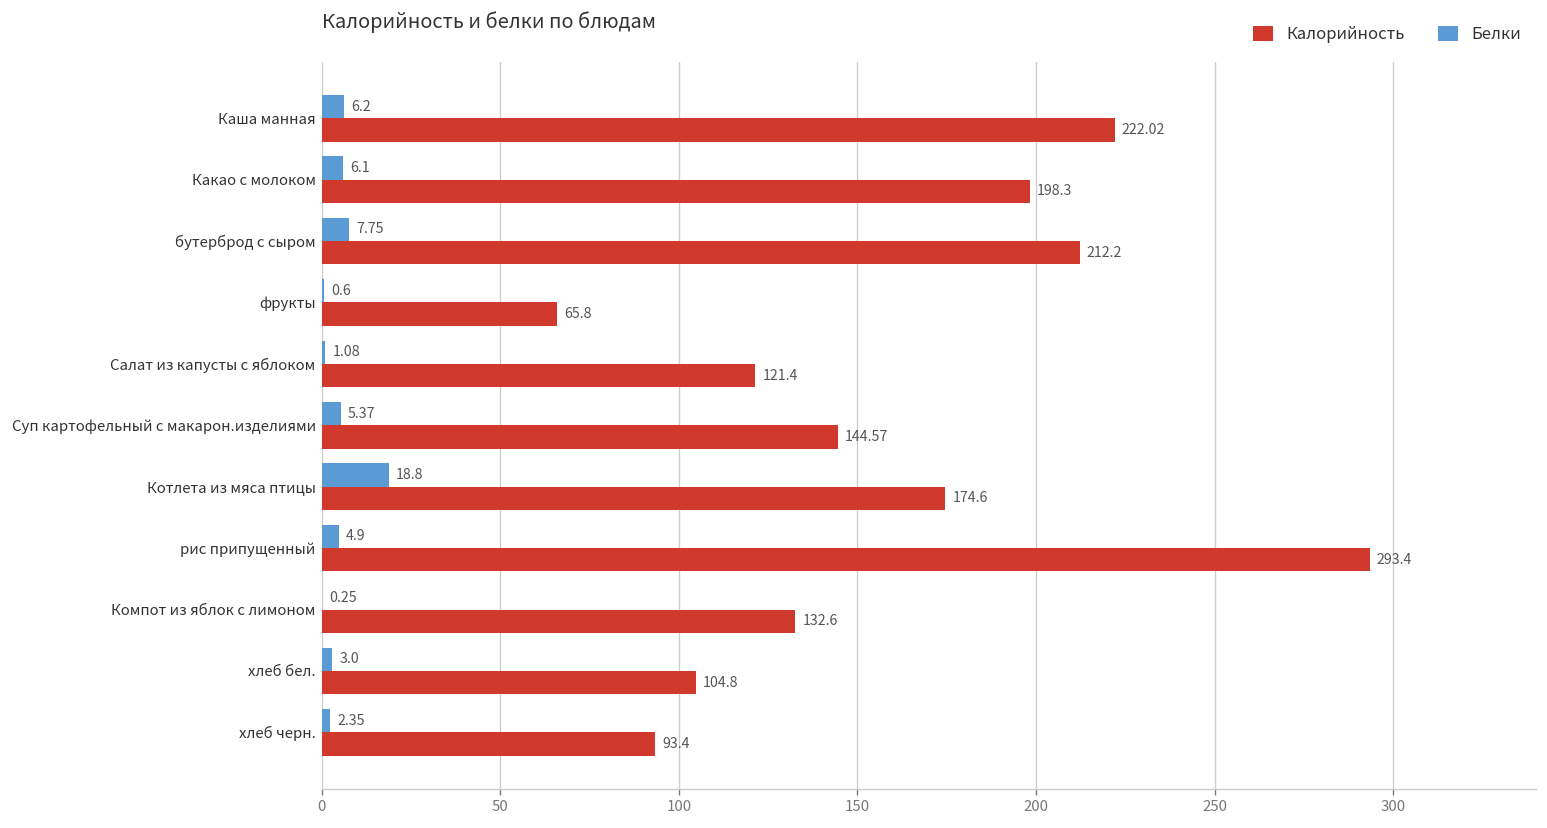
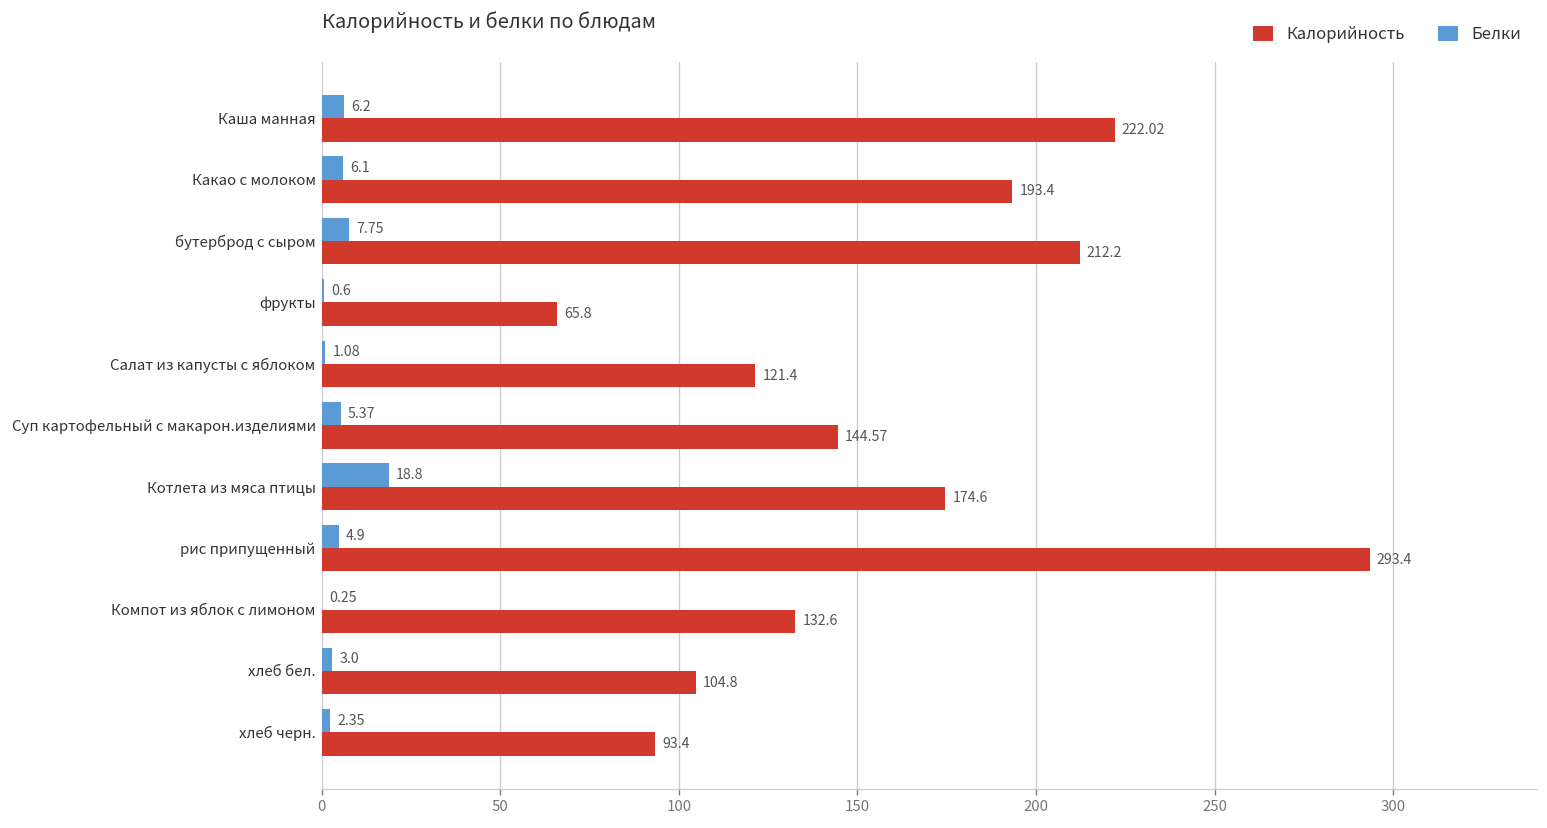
  {
    "Калорийность": {
      "Каша манная": 222.02,
-     "Какао с молоком": 198.3,
+     "Какао с молоком": 193.4,
      "бутерброд с сыром": 212.2,
      "фрукты": 65.8,
      "Салат из капусты с яблоком": 121.4,
      "Суп картофельный с макарон.изделиями": 144.57,
      "Котлета из мяса птицы": 174.6,
      "рис припущенный": 293.4,
      "Компот из яблок с лимоном": 132.6,
      "хлеб бел.": 104.8,
      "хлеб черн.": 93.4
    },
    "Белки": {
      "Каша манная": 6.2,
      "Какао с молоком": 6.1,
      "бутерброд с сыром": 7.75,
      "фрукты": 0.6,
      "Салат из капусты с яблоком": 1.08,
      "Суп картофельный с макарон.изделиями": 5.37,
      "Котлета из мяса птицы": 18.8,
      "рис припущенный": 4.9,
      "Компот из яблок с лимоном": 0.25,
      "хлеб бел.": 3.0,
      "хлеб черн.": 2.35
    }
  }
